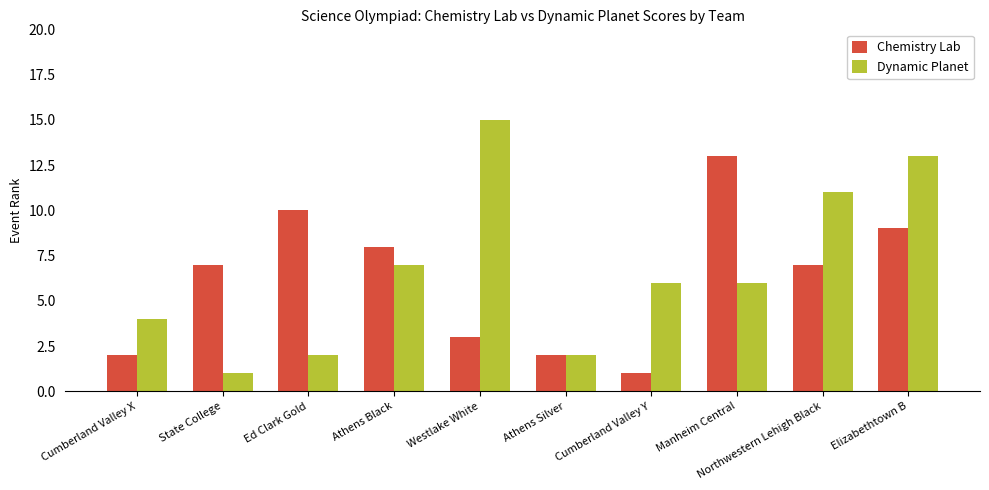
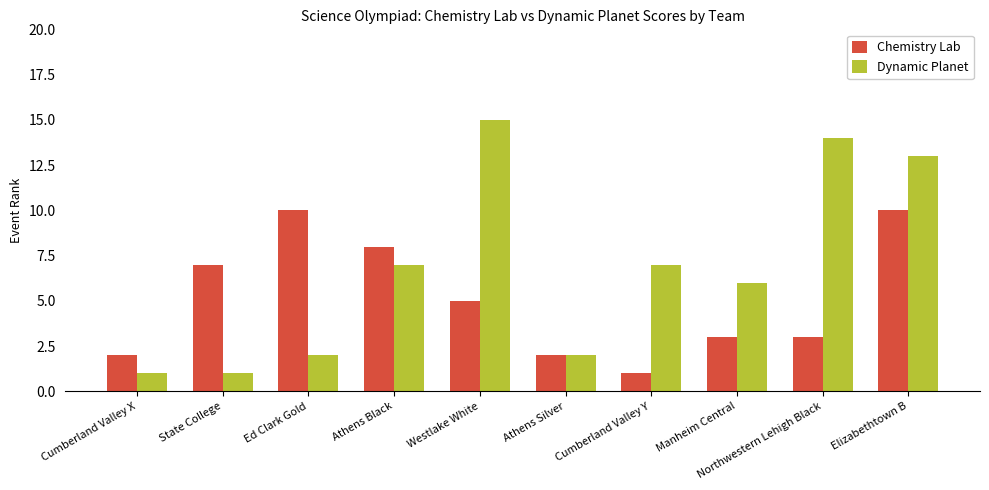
  {
    "Chemistry Lab": {
      "Cumberland Valley X": 2,
      "State College": 7,
      "Ed Clark Gold": 10,
      "Athens Black": 8,
-     "Westlake White": 3,
+     "Westlake White": 5,
      "Athens Silver": 2,
      "Cumberland Valley Y": 1,
-     "Manheim Central": 13,
-     "Northwestern Lehigh Black": 7,
-     "Elizabethtown B": 9
+     "Manheim Central": 3,
+     "Northwestern Lehigh Black": 3,
+     "Elizabethtown B": 10
    },
    "Dynamic Planet": {
-     "Cumberland Valley X": 4,
+     "Cumberland Valley X": 1,
      "State College": 1,
      "Ed Clark Gold": 2,
      "Athens Black": 7,
      "Westlake White": 15,
      "Athens Silver": 2,
-     "Cumberland Valley Y": 6,
+     "Cumberland Valley Y": 7,
      "Manheim Central": 6,
-     "Northwestern Lehigh Black": 11,
+     "Northwestern Lehigh Black": 14,
      "Elizabethtown B": 13
    }
  }
